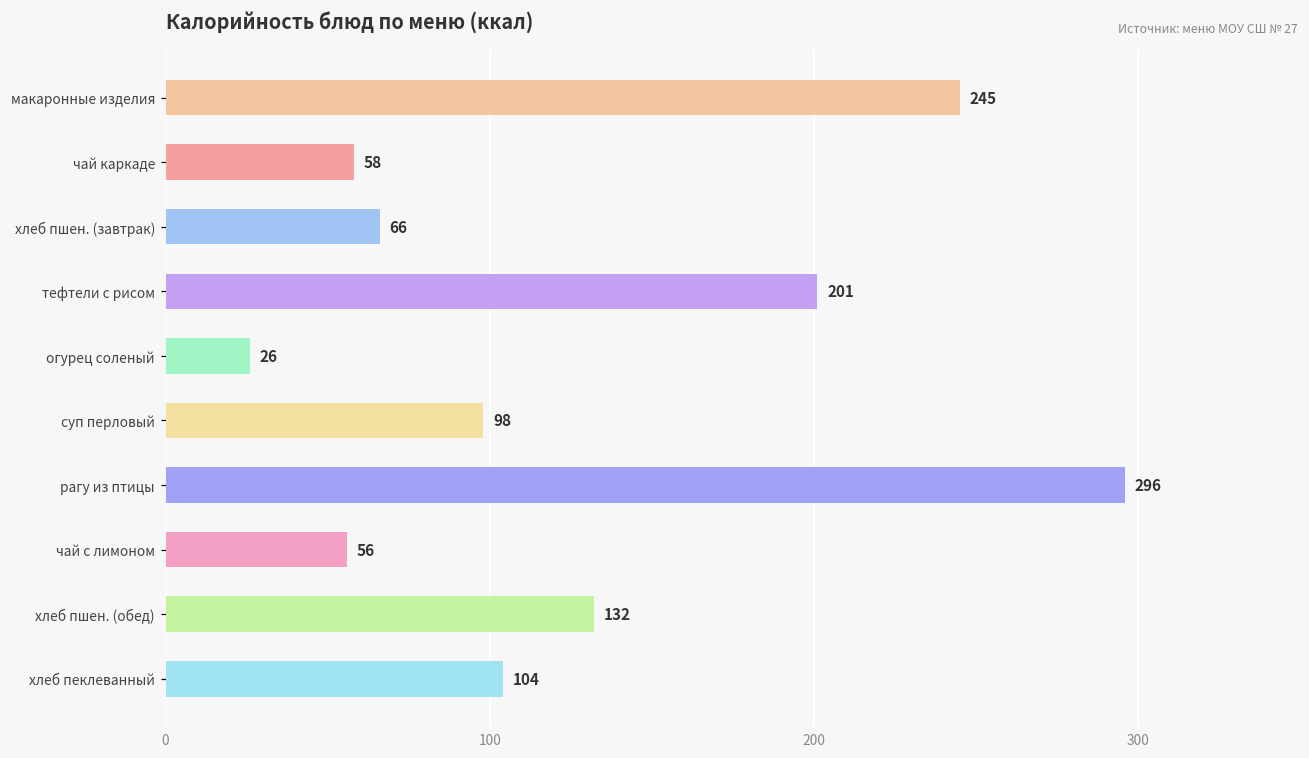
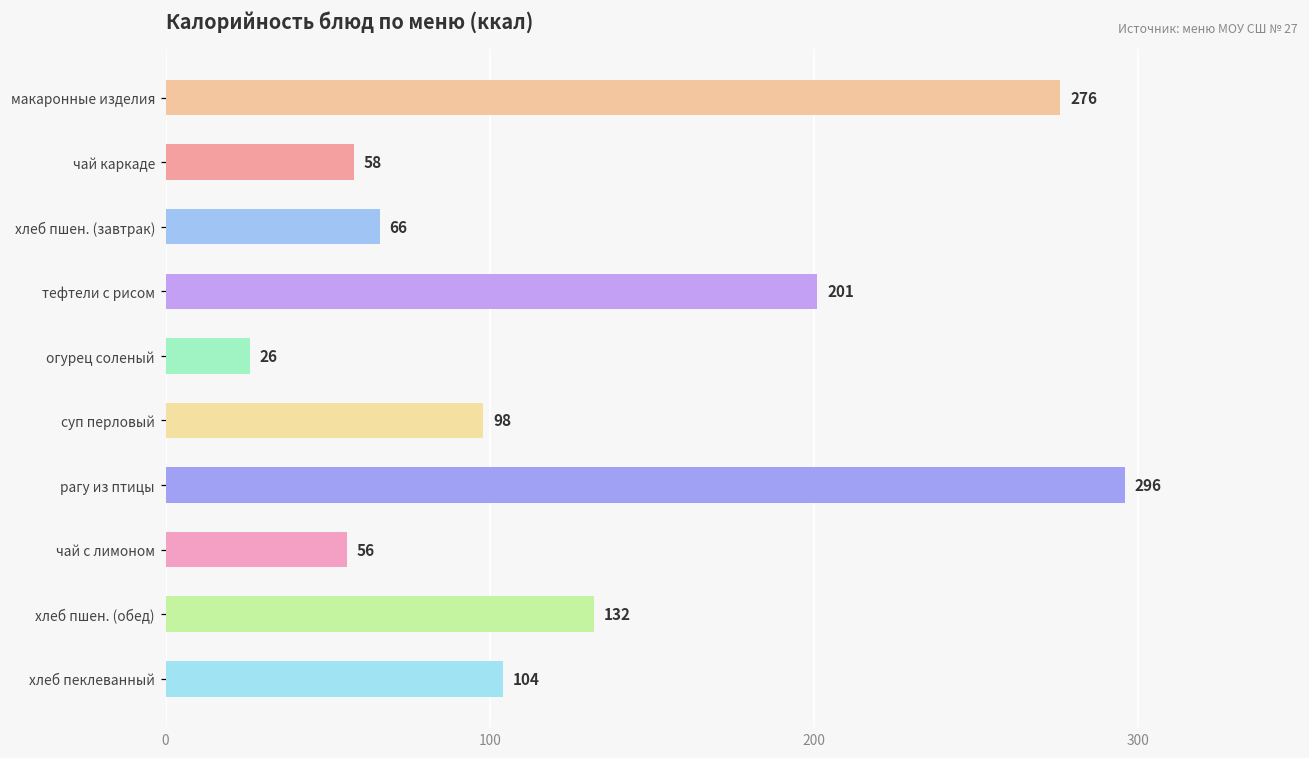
  {
-   "макаронные изделия": 245,
+   "макаронные изделия": 276,
    "чай каркаде": 58,
    "хлеб пшен. (завтрак)": 66,
    "тефтели с рисом": 201,
    "огурец соленый": 26,
    "суп перловый": 98,
    "рагу из птицы": 296,
    "чай с лимоном": 56,
    "хлеб пшен. (обед)": 132,
    "хлеб пеклеванный": 104
  }
